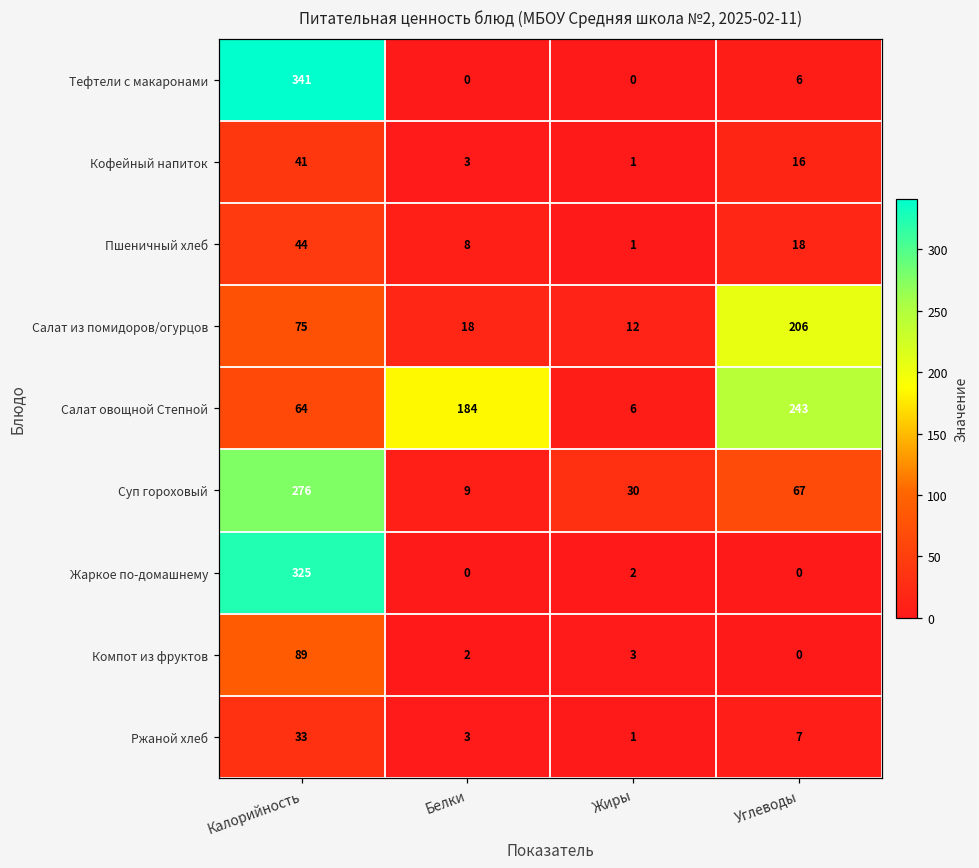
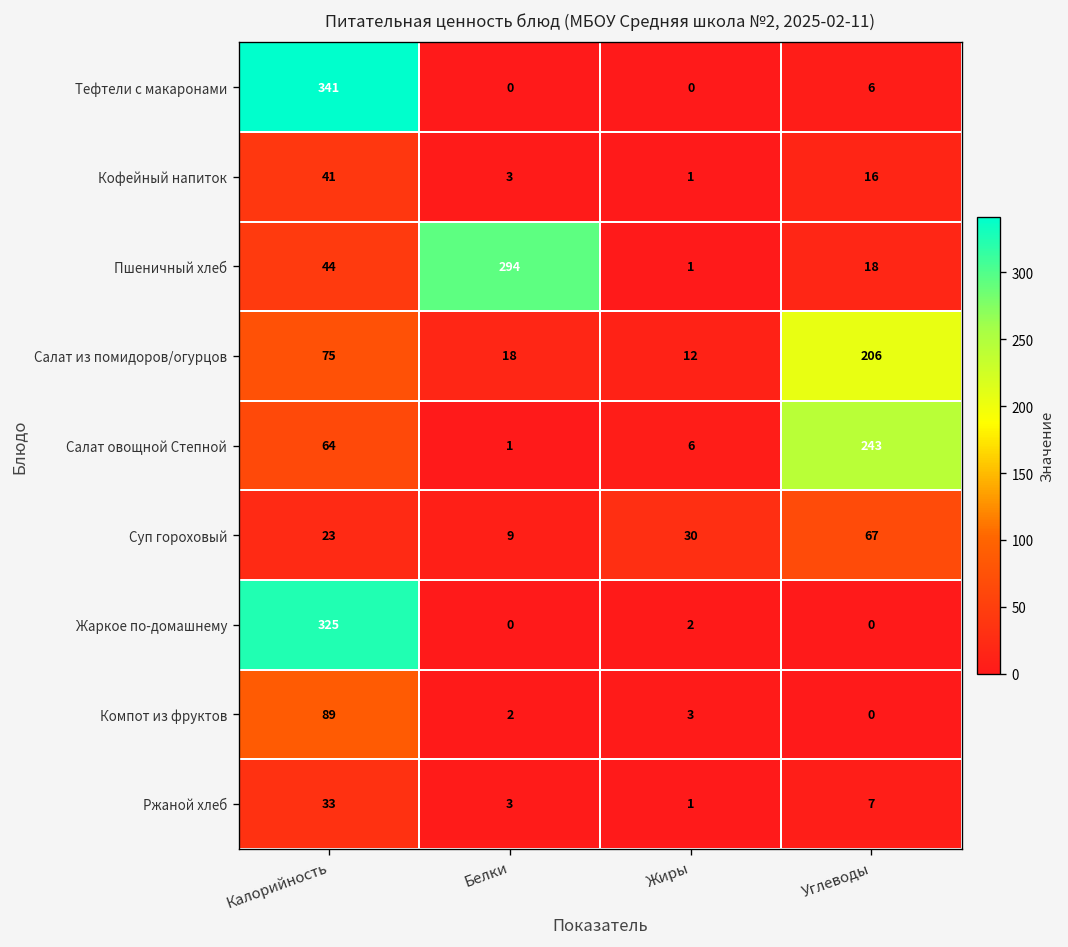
  {
    "Тефтели с макаронами": {
      "Калорийность": 341,
      "Белки": 0,
      "Жиры": 0,
      "Углеводы": 6
    },
    "Кофейный напиток": {
      "Калорийность": 41,
      "Белки": 3,
      "Жиры": 1,
      "Углеводы": 16
    },
    "Пшеничный хлеб": {
      "Калорийность": 44,
-     "Белки": 8,
+     "Белки": 294,
      "Жиры": 1,
      "Углеводы": 18
    },
    "Салат из помидоров/огурцов": {
      "Калорийность": 75,
      "Белки": 18,
      "Жиры": 12,
      "Углеводы": 206
    },
    "Салат овощной Степной": {
      "Калорийность": 64,
-     "Белки": 184,
+     "Белки": 1,
      "Жиры": 6,
      "Углеводы": 243
    },
    "Суп гороховый": {
-     "Калорийность": 276,
+     "Калорийность": 23,
      "Белки": 9,
      "Жиры": 30,
      "Углеводы": 67
    },
    "Жаркое по-домашнему": {
      "Калорийность": 325,
      "Белки": 0,
      "Жиры": 2,
      "Углеводы": 0
    },
    "Компот из фруктов": {
      "Калорийность": 89,
      "Белки": 2,
      "Жиры": 3,
      "Углеводы": 0
    },
    "Ржаной хлеб": {
      "Калорийность": 33,
      "Белки": 3,
      "Жиры": 1,
      "Углеводы": 7
    }
  }
